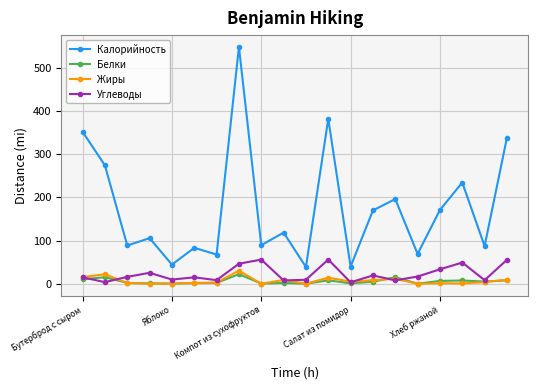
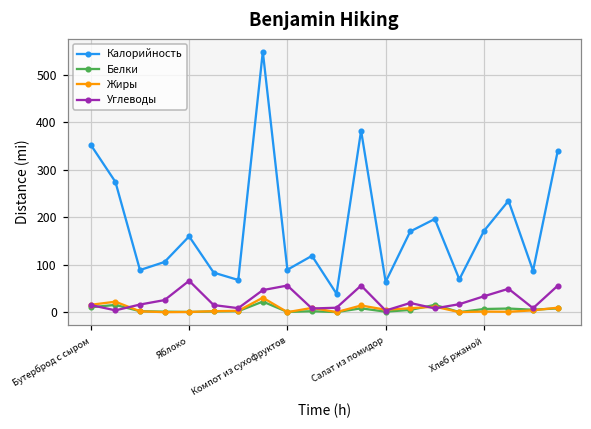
  {
    "Калорийность": {
      "Бутерброд с сыром": 350,
-     "Яблоко": 40,
+     "Яблоко": 160,
      "Компот из сухофруктов": 90,
-     "Салат из помидор": 40,
+     "Салат из помидор": 60,
      "Хлеб ржаной": 170
    },
    "Углеводы": {
-     "Яблоко": 10,
+     "Яблоко": 70,
      "Компот из сухофруктов": 60,
      "Хлеб ржаной": 30
    }
  }
